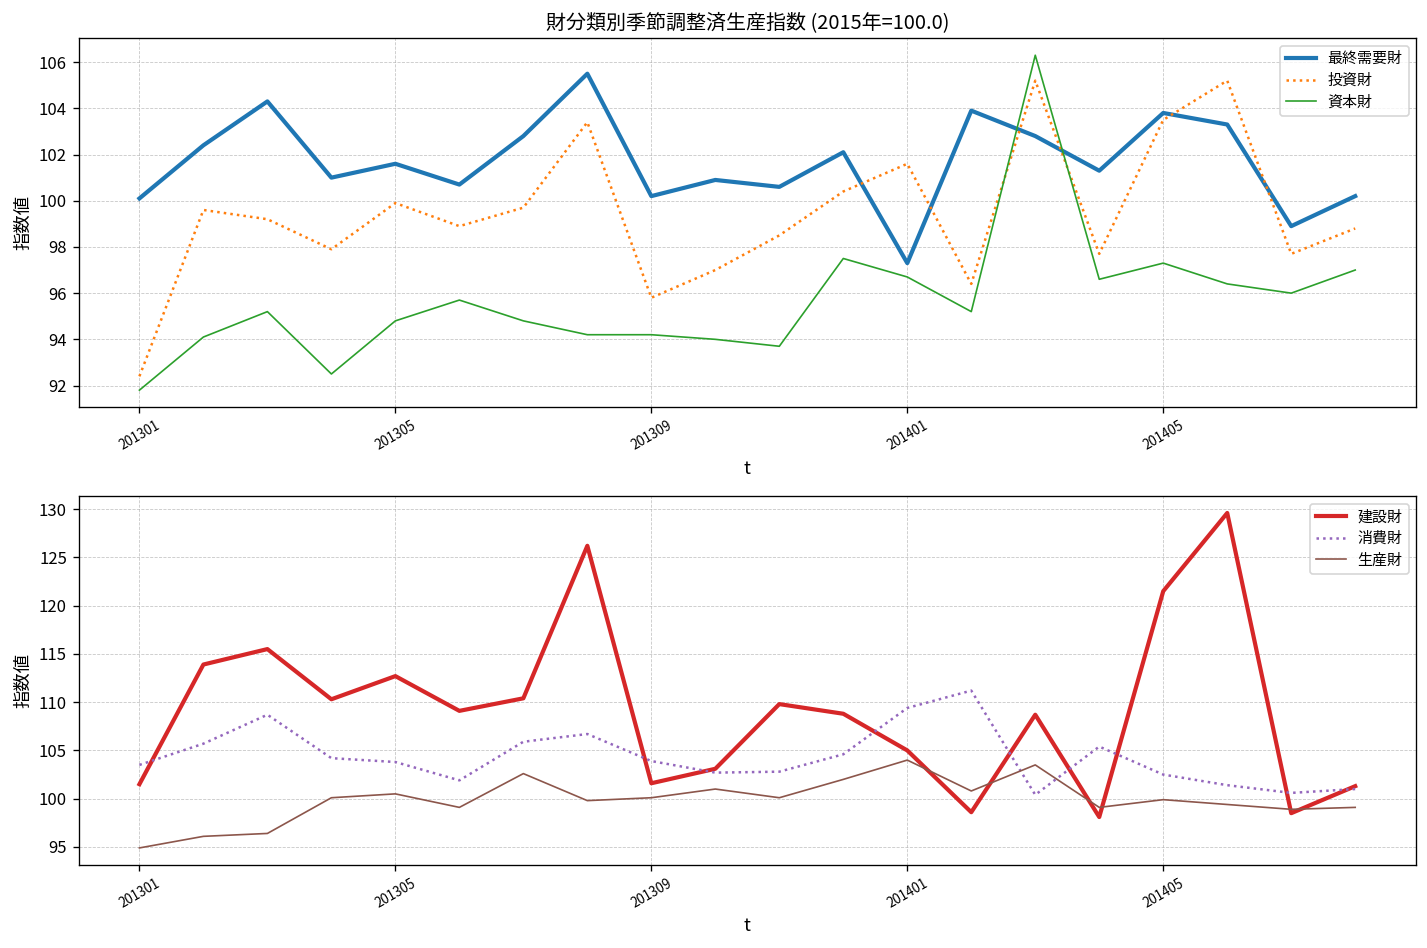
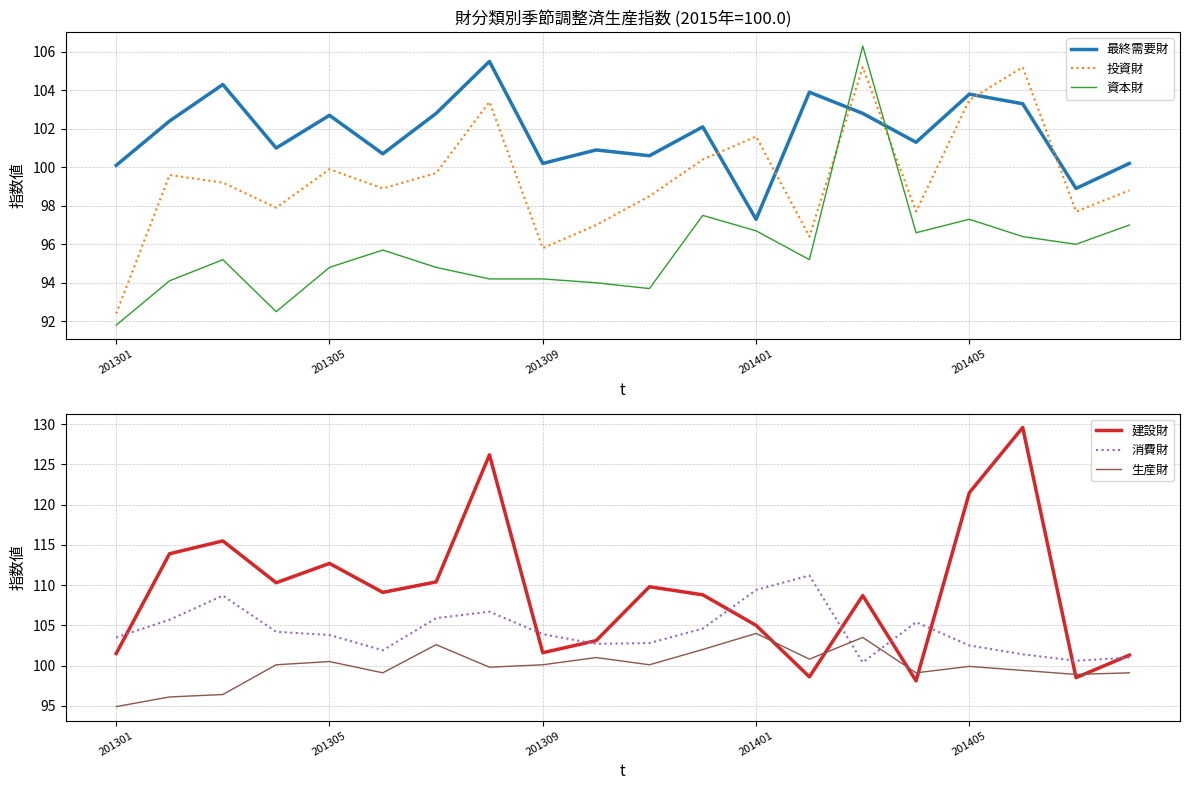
  {
    "財分類別季節調整済生産指数 (2015年=100.0)": {
      "最終需要財": {
        "201301": 100.1,
-       "201305": 101.6,
+       "201305": 102.7,
        "201309": 100.2,
        "201401": 97.3,
        "201405": 103.8
      },
      "投資財": {
        "201301": 92.4,
        "201305": 99.9,
        "201309": 95.8,
        "201401": 101.6,
        "201405": 103.5
      },
      "資本財": {
        "201301": 91.8,
        "201305": 94.8,
        "201309": 94.2,
        "201401": 96.7,
        "201405": 97.3
      }
    }
  }
